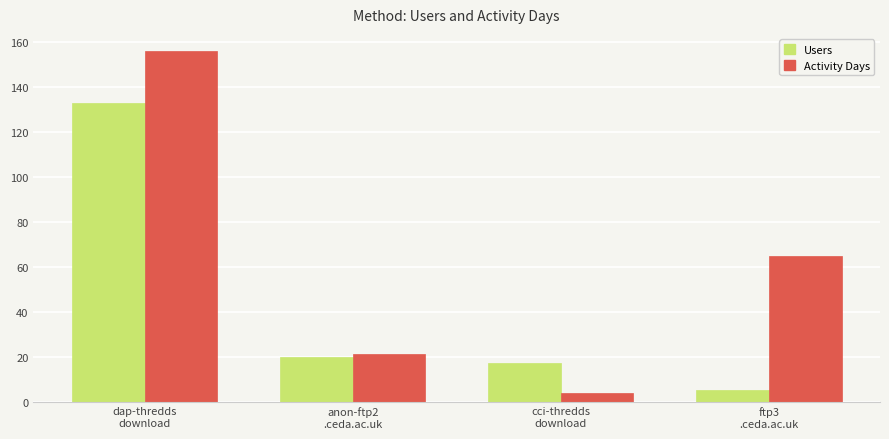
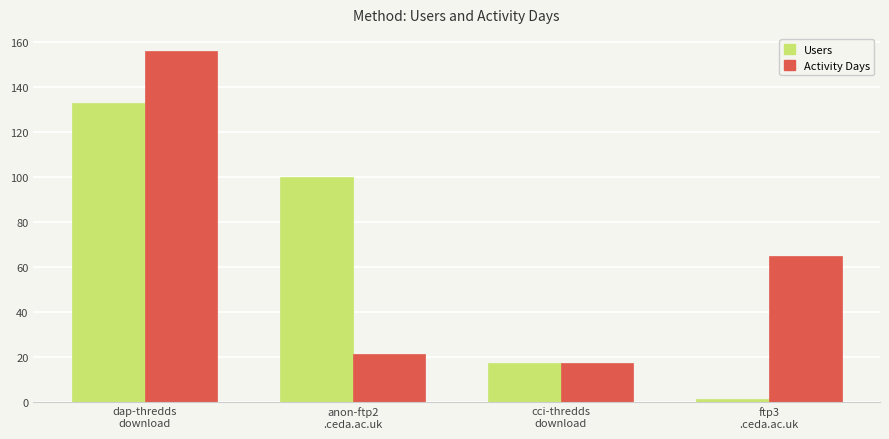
  {
    "Users": {
      "dap-thredds download": 133,
-     "anon-ftp2 .ceda.ac.uk": 20,
+     "anon-ftp2 .ceda.ac.uk": 100,
      "cci-thredds download": 17,
-     "ftp3 .ceda.ac.uk": 5
+     "ftp3 .ceda.ac.uk": 1
    },
    "Activity Days": {
      "dap-thredds download": 156,
      "anon-ftp2 .ceda.ac.uk": 21,
-     "cci-thredds download": 4,
+     "cci-thredds download": 17,
      "ftp3 .ceda.ac.uk": 65
    }
  }
